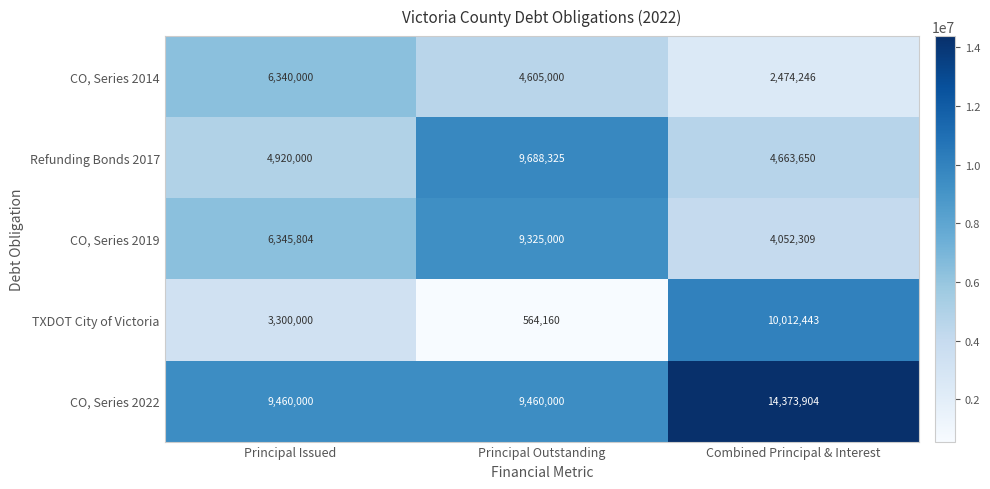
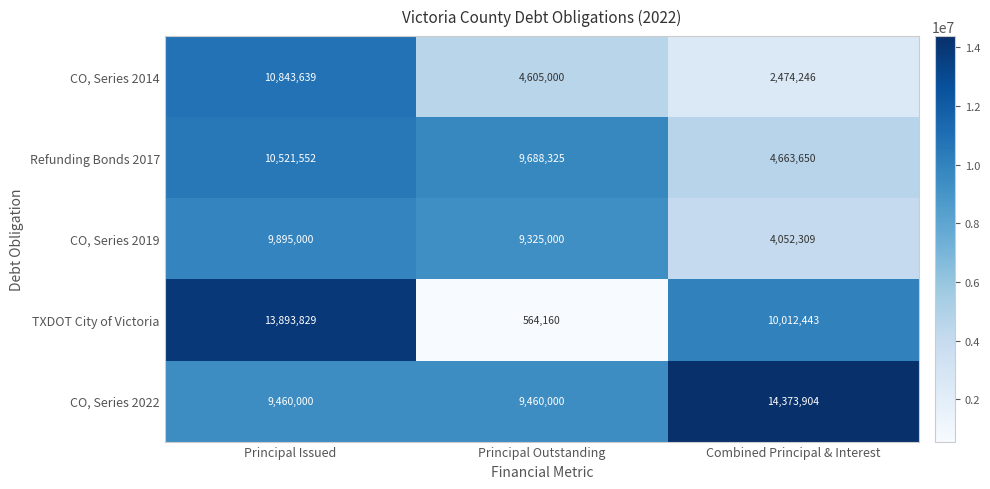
  {
    "CO, Series 2014": {
-     "Principal Issued": "6,340,000",
+     "Principal Issued": "10,843,639",
      "Principal Outstanding": "4,605,000",
      "Combined Principal & Interest": "2,474,246"
    },
    "Refunding Bonds 2017": {
-     "Principal Issued": "4,920,000",
+     "Principal Issued": "10,521,552",
      "Principal Outstanding": "9,688,325",
      "Combined Principal & Interest": "4,663,650"
    },
    "CO, Series 2019": {
-     "Principal Issued": "6,345,804",
+     "Principal Issued": "9,895,000",
      "Principal Outstanding": "9,325,000",
      "Combined Principal & Interest": "4,052,309"
    },
    "TXDOT City of Victoria": {
-     "Principal Issued": "3,300,000",
+     "Principal Issued": "13,893,829",
      "Principal Outstanding": "564,160",
      "Combined Principal & Interest": "10,012,443"
    },
    "CO, Series 2022": {
      "Principal Issued": "9,460,000",
      "Principal Outstanding": "9,460,000",
      "Combined Principal & Interest": "14,373,904"
    }
  }
